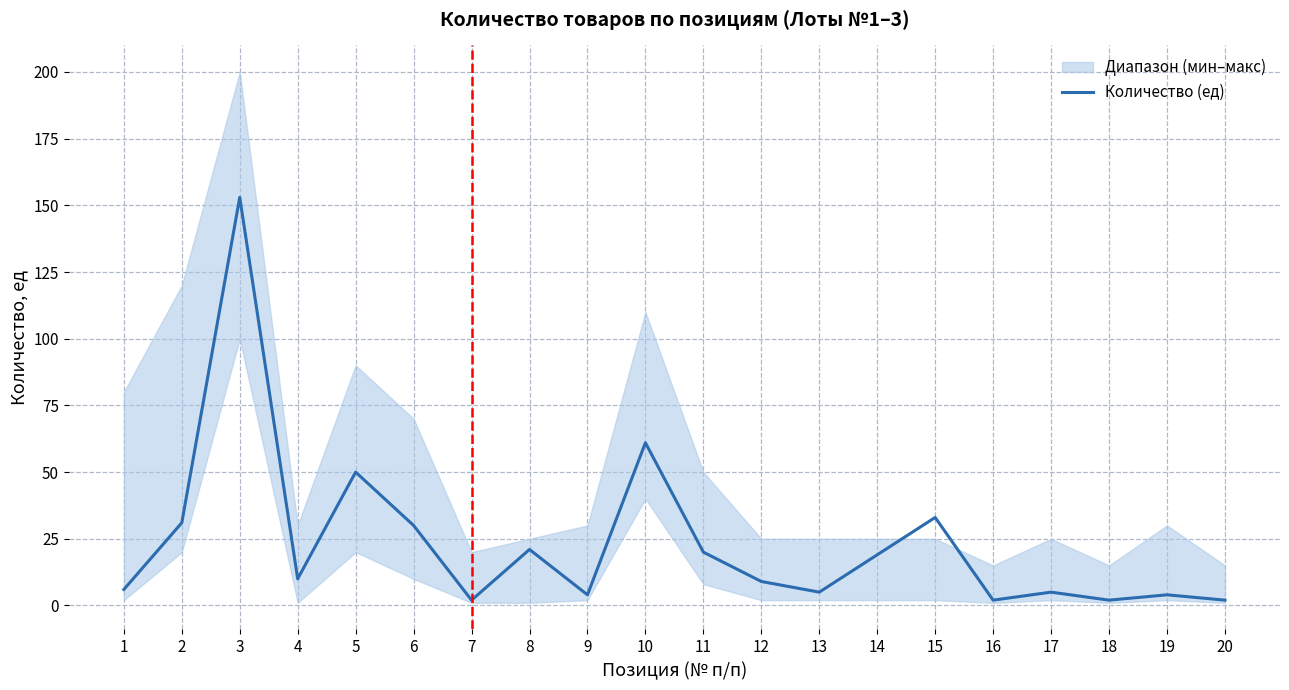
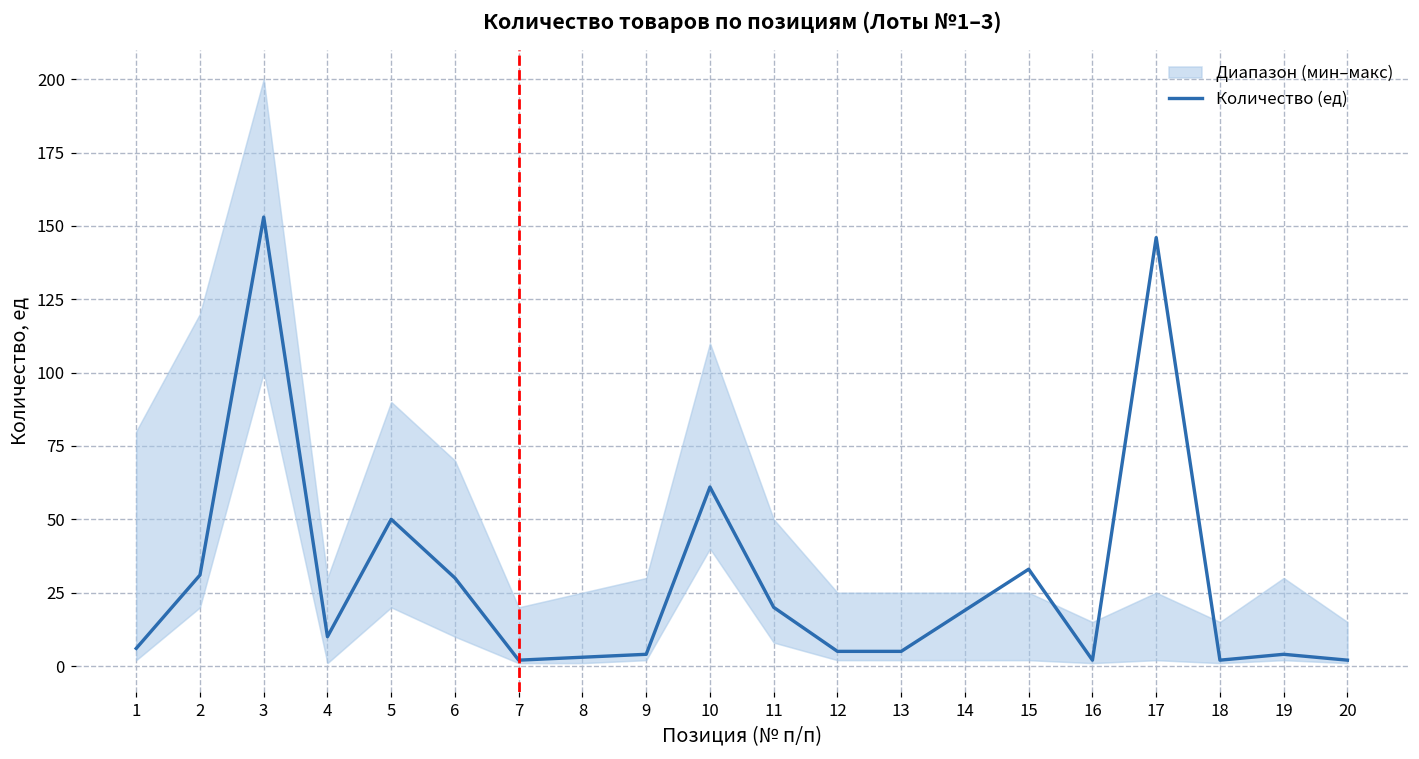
  {
    "Количество (ед)": {
      "1": 6,
      "2": 31,
      "3": 153,
      "4": 10,
      "5": 50,
      "6": 30,
      "7": 2,
-     "8": 21,
+     "8": 3,
      "9": 4,
      "10": 61,
      "11": 20,
-     "12": 9,
+     "12": 5,
      "13": 5,
      "14": 19,
      "15": 33,
      "16": 2,
-     "17": 5,
+     "17": 146,
      "18": 2,
      "19": 4,
      "20": 2
    }
  }
